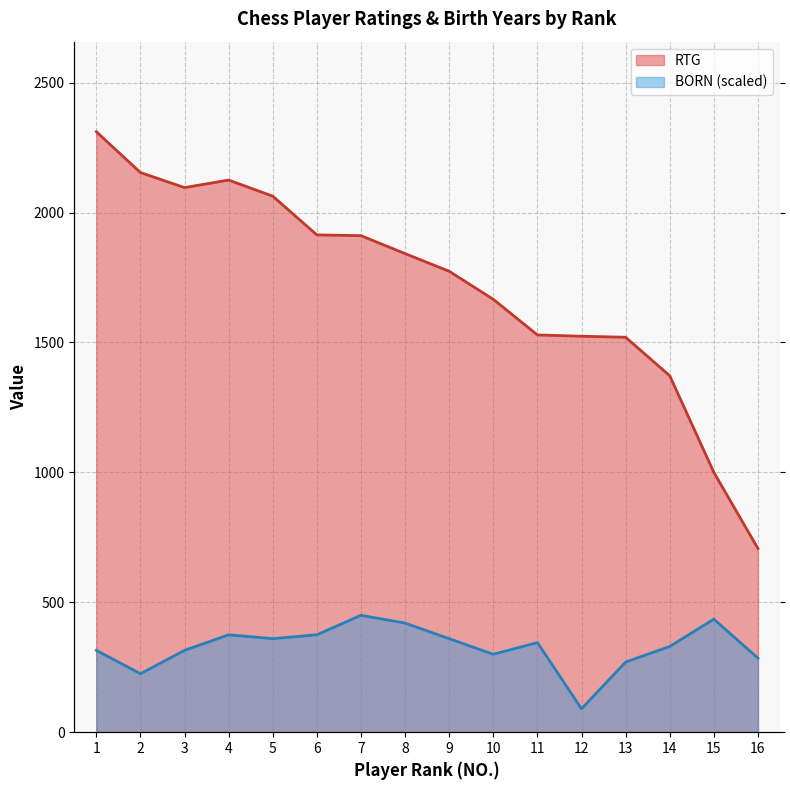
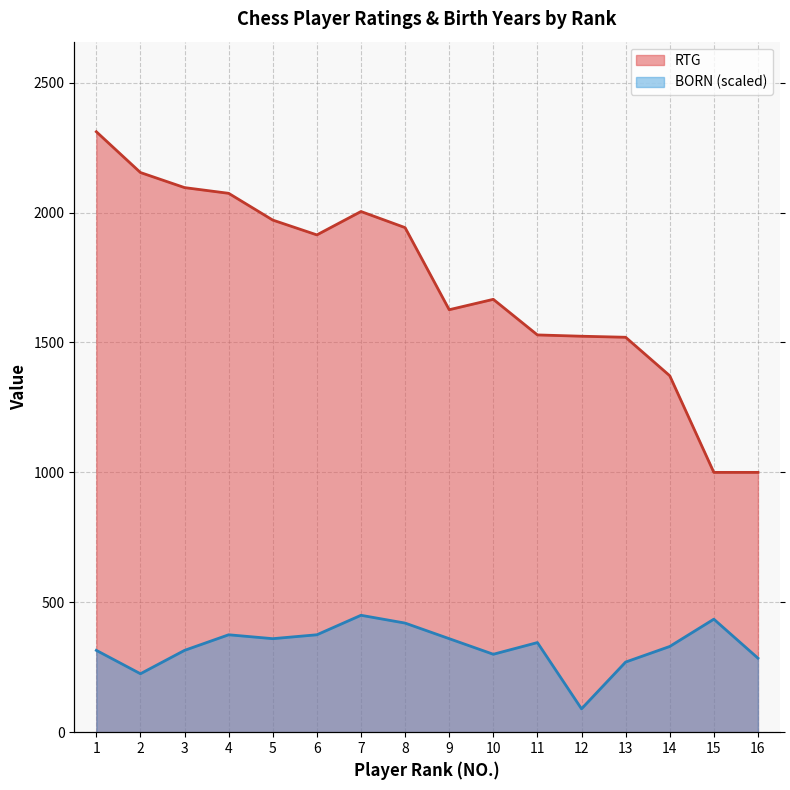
  {
    "RTG": {
      "1": 2310,
      "2": 2150,
      "3": 2100,
-     "4": 2130,
-     "5": 2060,
+     "4": 2070,
+     "5": 1970,
      "6": 1910,
-     "7": 1910,
-     "8": 1840,
-     "9": 1770,
+     "7": 2000,
+     "8": 1940,
+     "9": 1630,
      "10": 1670,
      "11": 1530,
      "12": 1520,
      "13": 1520,
      "14": 1370,
      "15": 1000,
-     "16": 710
+     "16": 1000
    },
    "BORN (scaled)": {
      "1": 320,
      "2": 230,
      "3": 320,
      "4": 380,
      "5": 360,
      "6": 380,
      "7": 450,
      "8": 420,
      "9": 360,
      "10": 300,
      "11": 350,
      "12": 90,
      "13": 270,
      "14": 330,
      "15": 440,
      "16": 290
    }
  }
